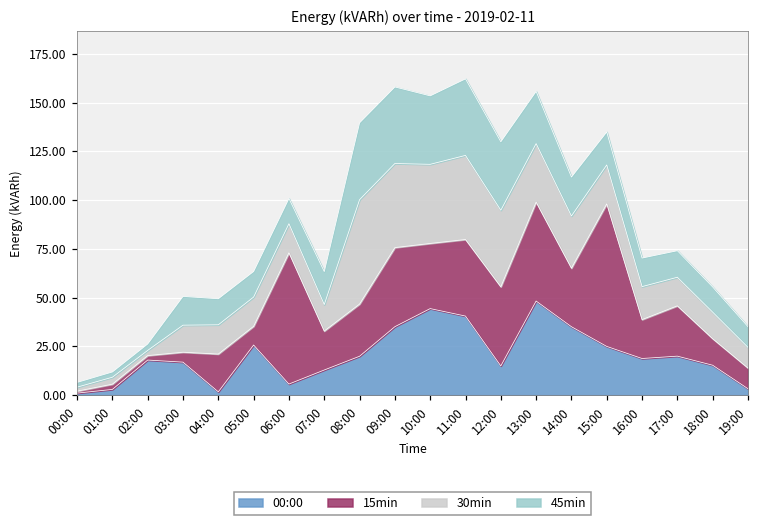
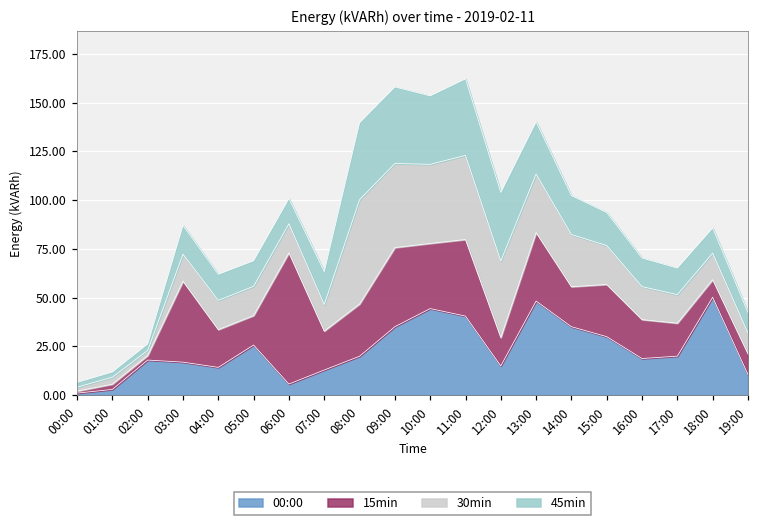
  {
    "00:00": {
      "01:00": 3,
      "02:00": 18,
      "03:00": 17,
-     "04:00": 2,
+     "04:00": 14,
      "05:00": 26,
      "06:00": 6,
      "07:00": 13,
      "08:00": 20,
      "09:00": 35,
      "10:00": 44,
      "11:00": 41,
      "12:00": 15,
      "13:00": 48,
      "14:00": 35,
-     "15:00": 25,
+     "15:00": 30,
      "16:00": 19,
      "17:00": 20,
-     "18:00": 15,
-     "19:00": 3
+     "18:00": 50,
+     "19:00": 11
    },
    "15min": {
      "01:00": 3,
      "02:00": 2,
-     "03:00": 5,
+     "03:00": 42,
      "04:00": 19,
-     "05:00": 10,
+     "05:00": 15,
      "06:00": 67,
      "07:00": 20,
      "08:00": 27,
      "09:00": 41,
      "10:00": 33,
      "11:00": 39,
-     "12:00": 41,
-     "13:00": 51,
-     "14:00": 30,
-     "15:00": 73,
+     "12:00": 15,
+     "13:00": 35,
+     "14:00": 21,
+     "15:00": 27,
      "16:00": 20,
-     "17:00": 26,
-     "18:00": 14,
+     "17:00": 17,
+     "18:00": 9,
      "19:00": 11
    }
  }
